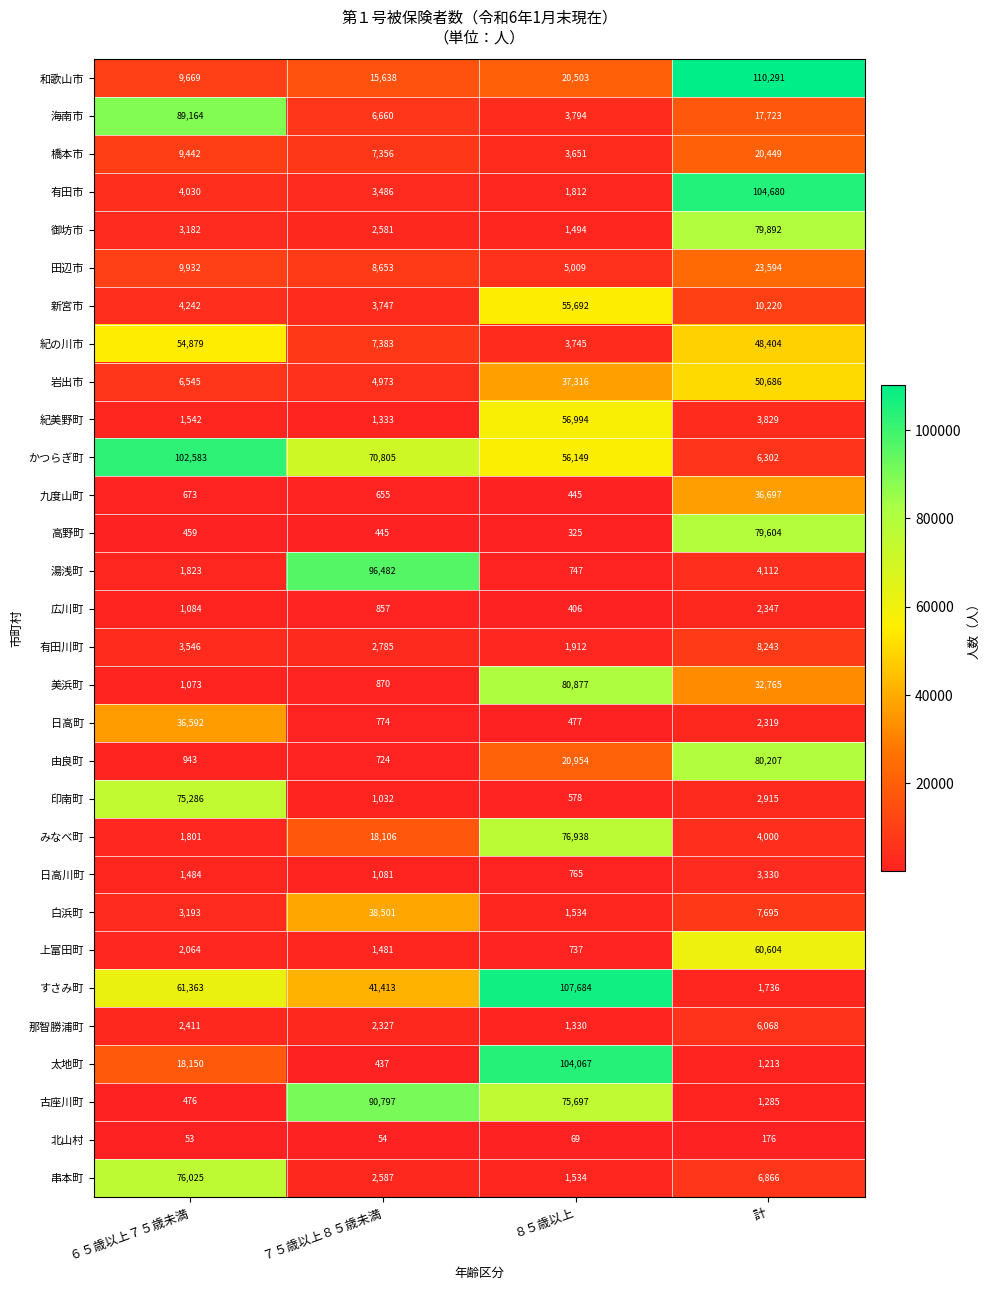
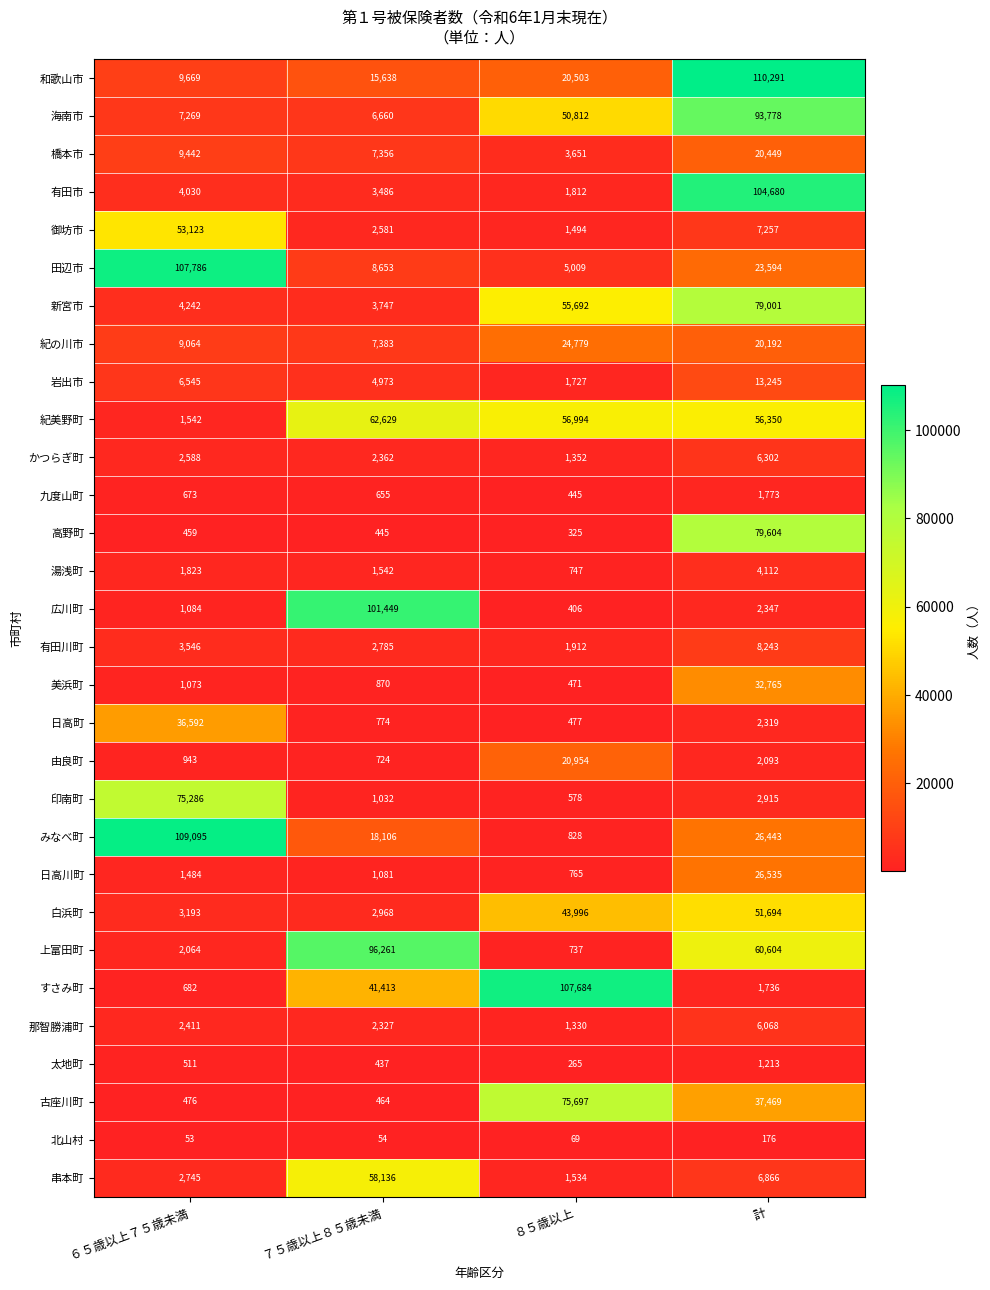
  {
    "和歌山市": {
      "６５歳以上７５歳未満": "9,669",
      "７５歳以上８５歳未満": "15,638",
      "８５歳以上": "20,503",
      "計": "110,291"
    },
    "海南市": {
-     "６５歳以上７５歳未満": "89,164",
+     "６５歳以上７５歳未満": "7,269",
      "７５歳以上８５歳未満": "6,660",
-     "８５歳以上": "3,794",
-     "計": "17,723"
+     "８５歳以上": "50,812",
+     "計": "93,778"
    },
    "橋本市": {
      "６５歳以上７５歳未満": "9,442",
      "７５歳以上８５歳未満": "7,356",
      "８５歳以上": "3,651",
      "計": "20,449"
    },
    "有田市": {
      "６５歳以上７５歳未満": "4,030",
      "７５歳以上８５歳未満": "3,486",
      "８５歳以上": "1,812",
      "計": "104,680"
    },
    "御坊市": {
-     "６５歳以上７５歳未満": "3,182",
+     "６５歳以上７５歳未満": "53,123",
      "７５歳以上８５歳未満": "2,581",
      "８５歳以上": "1,494",
-     "計": "79,892"
+     "計": "7,257"
    },
    "田辺市": {
-     "６５歳以上７５歳未満": "9,932",
+     "６５歳以上７５歳未満": "107,786",
      "７５歳以上８５歳未満": "8,653",
      "８５歳以上": "5,009",
      "計": "23,594"
    },
    "新宮市": {
      "６５歳以上７５歳未満": "4,242",
      "７５歳以上８５歳未満": "3,747",
      "８５歳以上": "55,692",
-     "計": "10,220"
+     "計": "79,001"
    },
    "紀の川市": {
-     "６５歳以上７５歳未満": "54,879",
+     "６５歳以上７５歳未満": "9,064",
      "７５歳以上８５歳未満": "7,383",
-     "８５歳以上": "3,745",
-     "計": "48,404"
+     "８５歳以上": "24,779",
+     "計": "20,192"
    },
    "岩出市": {
      "６５歳以上７５歳未満": "6,545",
      "７５歳以上８５歳未満": "4,973",
-     "８５歳以上": "37,316",
-     "計": "50,686"
+     "８５歳以上": "1,727",
+     "計": "13,245"
    },
    "紀美野町": {
      "６５歳以上７５歳未満": "1,542",
-     "７５歳以上８５歳未満": "1,333",
+     "７５歳以上８５歳未満": "62,629",
      "８５歳以上": "56,994",
-     "計": "3,829"
+     "計": "56,350"
    },
    "かつらぎ町": {
-     "６５歳以上７５歳未満": "102,583",
-     "７５歳以上８５歳未満": "70,805",
-     "８５歳以上": "56,149",
+     "６５歳以上７５歳未満": "2,588",
+     "７５歳以上８５歳未満": "2,362",
+     "８５歳以上": "1,352",
      "計": "6,302"
    },
    "九度山町": {
      "６５歳以上７５歳未満": "673",
      "７５歳以上８５歳未満": "655",
      "８５歳以上": "445",
-     "計": "36,697"
+     "計": "1,773"
    },
    "高野町": {
      "６５歳以上７５歳未満": "459",
      "７５歳以上８５歳未満": "445",
      "８５歳以上": "325",
      "計": "79,604"
    },
    "湯浅町": {
      "６５歳以上７５歳未満": "1,823",
-     "７５歳以上８５歳未満": "96,482",
+     "７５歳以上８５歳未満": "1,542",
      "８５歳以上": "747",
      "計": "4,112"
    },
    "広川町": {
      "６５歳以上７５歳未満": "1,084",
-     "７５歳以上８５歳未満": "857",
+     "７５歳以上８５歳未満": "101,449",
      "８５歳以上": "406",
      "計": "2,347"
    },
    "有田川町": {
      "６５歳以上７５歳未満": "3,546",
      "７５歳以上８５歳未満": "2,785",
      "８５歳以上": "1,912",
      "計": "8,243"
    },
    "美浜町": {
      "６５歳以上７５歳未満": "1,073",
      "７５歳以上８５歳未満": "870",
-     "８５歳以上": "80,877",
+     "８５歳以上": "471",
      "計": "32,765"
    },
    "日高町": {
      "６５歳以上７５歳未満": "36,592",
      "７５歳以上８５歳未満": "774",
      "８５歳以上": "477",
      "計": "2,319"
    },
    "由良町": {
      "６５歳以上７５歳未満": "943",
      "７５歳以上８５歳未満": "724",
      "８５歳以上": "20,954",
-     "計": "80,207"
+     "計": "2,093"
    },
    "印南町": {
      "６５歳以上７５歳未満": "75,286",
      "７５歳以上８５歳未満": "1,032",
      "８５歳以上": "578",
      "計": "2,915"
    },
    "みなべ町": {
-     "６５歳以上７５歳未満": "1,801",
+     "６５歳以上７５歳未満": "109,095",
      "７５歳以上８５歳未満": "18,106",
-     "８５歳以上": "76,938",
-     "計": "4,000"
+     "８５歳以上": "828",
+     "計": "26,443"
    },
    "日高川町": {
      "６５歳以上７５歳未満": "1,484",
      "７５歳以上８５歳未満": "1,081",
      "８５歳以上": "765",
-     "計": "3,330"
+     "計": "26,535"
    },
    "白浜町": {
      "６５歳以上７５歳未満": "3,193",
-     "７５歳以上８５歳未満": "38,501",
-     "８５歳以上": "1,534",
-     "計": "7,695"
+     "７５歳以上８５歳未満": "2,968",
+     "８５歳以上": "43,996",
+     "計": "51,694"
    },
    "上富田町": {
      "６５歳以上７５歳未満": "2,064",
-     "７５歳以上８５歳未満": "1,481",
+     "７５歳以上８５歳未満": "96,261",
      "８５歳以上": "737",
      "計": "60,604"
    },
    "すさみ町": {
-     "６５歳以上７５歳未満": "61,363",
+     "６５歳以上７５歳未満": "682",
      "７５歳以上８５歳未満": "41,413",
      "８５歳以上": "107,684",
      "計": "1,736"
    },
    "那智勝浦町": {
      "６５歳以上７５歳未満": "2,411",
      "７５歳以上８５歳未満": "2,327",
      "８５歳以上": "1,330",
      "計": "6,068"
    },
    "太地町": {
-     "６５歳以上７５歳未満": "18,150",
+     "６５歳以上７５歳未満": "511",
      "７５歳以上８５歳未満": "437",
-     "８５歳以上": "104,067",
+     "８５歳以上": "265",
      "計": "1,213"
    },
    "古座川町": {
      "６５歳以上７５歳未満": "476",
-     "７５歳以上８５歳未満": "90,797",
+     "７５歳以上８５歳未満": "464",
      "８５歳以上": "75,697",
-     "計": "1,285"
+     "計": "37,469"
    },
    "北山村": {
      "６５歳以上７５歳未満": "53",
      "７５歳以上８５歳未満": "54",
      "８５歳以上": "69",
      "計": "176"
    },
    "串本町": {
-     "６５歳以上７５歳未満": "76,025",
-     "７５歳以上８５歳未満": "2,587",
+     "６５歳以上７５歳未満": "2,745",
+     "７５歳以上８５歳未満": "58,136",
      "８５歳以上": "1,534",
      "計": "6,866"
    }
  }
